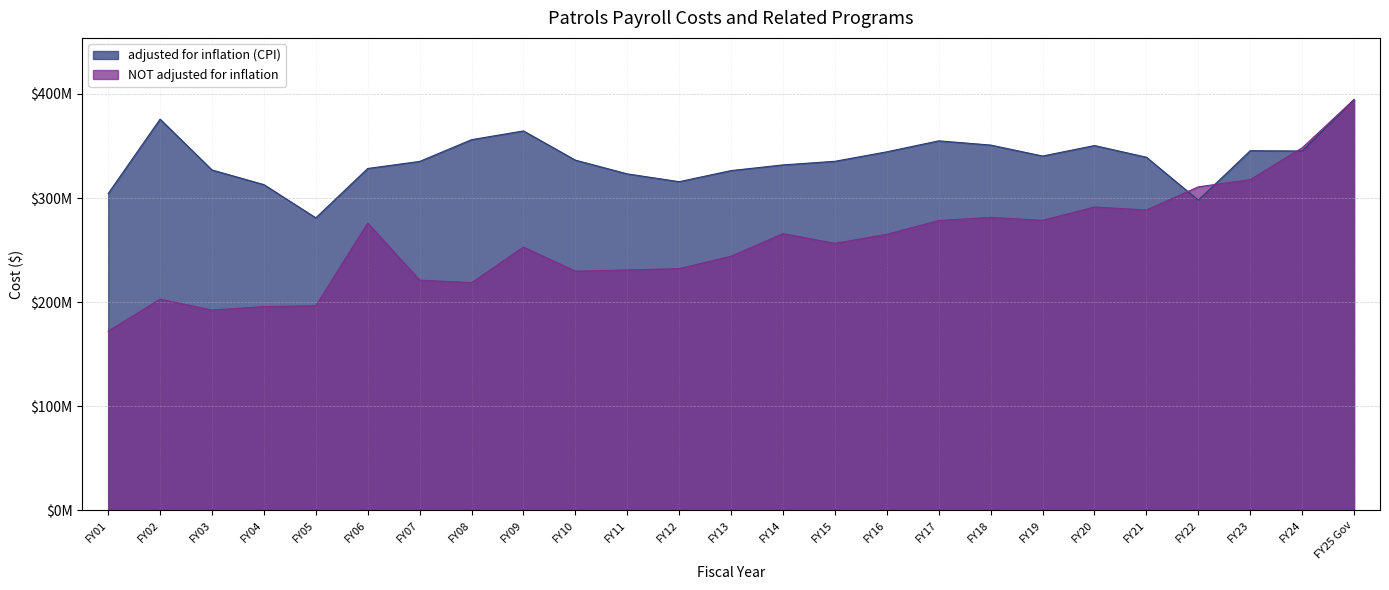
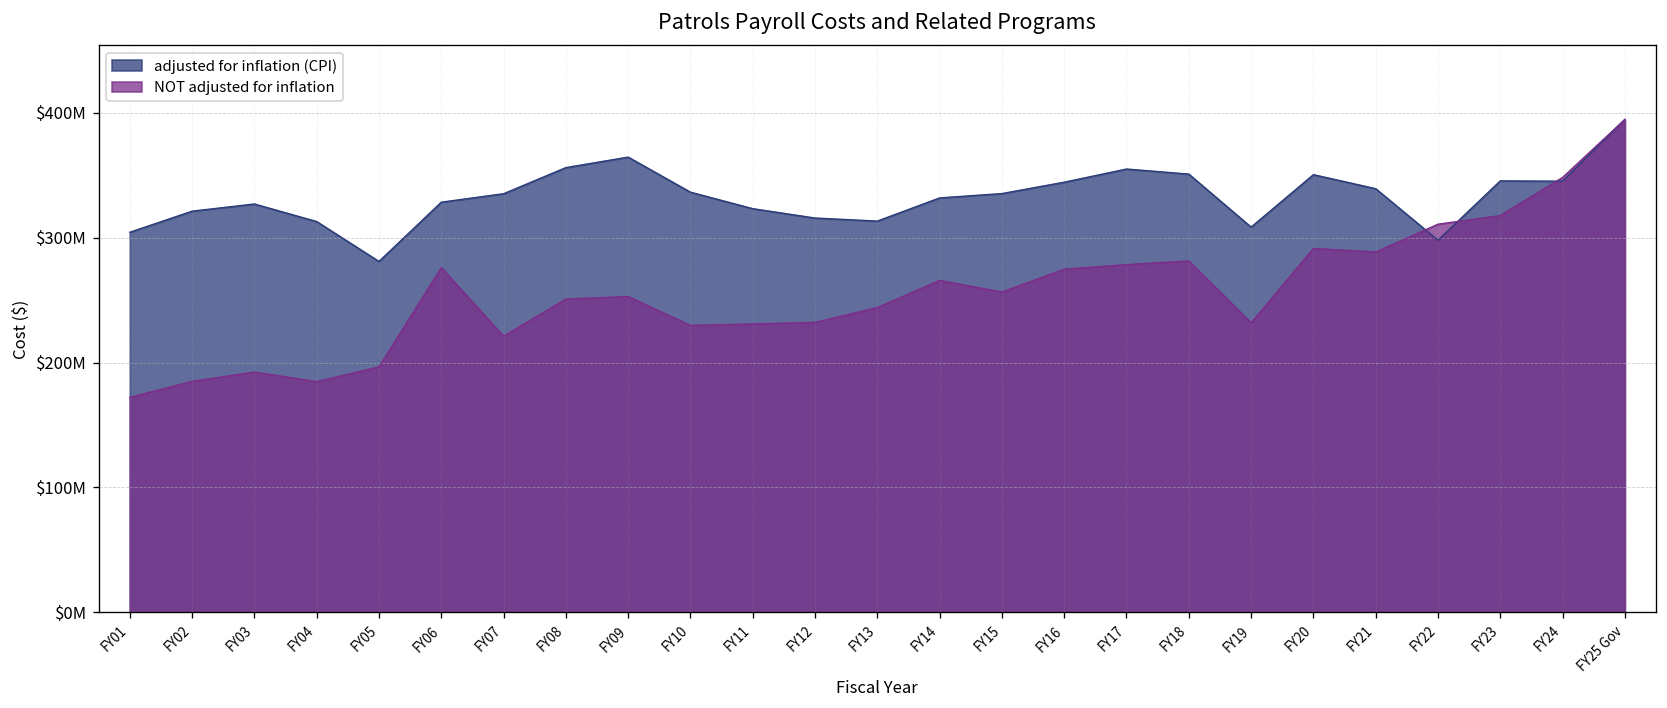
  {
    "adjusted for inflation (CPI)": {
      "FY01": "$304000000",
-     "FY02": "$376000000",
+     "FY02": "$321000000",
      "FY03": "$327000000",
      "FY04": "$313000000",
      "FY05": "$281000000",
      "FY06": "$328000000",
      "FY07": "$335000000",
      "FY08": "$356000000",
      "FY09": "$365000000",
      "FY10": "$336000000",
      "FY11": "$323000000",
      "FY12": "$316000000",
-     "FY13": "$326000000",
+     "FY13": "$313000000",
      "FY14": "$332000000",
      "FY15": "$335000000",
      "FY16": "$344000000",
      "FY17": "$355000000",
      "FY18": "$351000000",
-     "FY19": "$340000000",
+     "FY19": "$308000000",
      "FY20": "$350000000",
      "FY21": "$339000000",
      "FY22": "$298000000",
      "FY23": "$346000000",
      "FY24": "$345000000"
    },
    "NOT adjusted for inflation": {
      "FY01": "$172000000",
-     "FY02": "$203000000",
+     "FY02": "$185000000",
      "FY03": "$192000000",
-     "FY04": "$196000000",
+     "FY04": "$185000000",
      "FY05": "$197000000",
      "FY06": "$276000000",
      "FY07": "$221000000",
-     "FY08": "$219000000",
+     "FY08": "$251000000",
      "FY09": "$253000000",
      "FY10": "$230000000",
      "FY11": "$231000000",
      "FY12": "$232000000",
      "FY13": "$244000000",
      "FY14": "$266000000",
      "FY15": "$257000000",
-     "FY16": "$265000000",
+     "FY16": "$275000000",
      "FY17": "$278000000",
      "FY18": "$281000000",
-     "FY19": "$279000000",
+     "FY19": "$232000000",
      "FY20": "$291000000",
      "FY21": "$289000000",
      "FY22": "$311000000",
      "FY23": "$318000000",
      "FY24": "$348000000"
    }
  }
